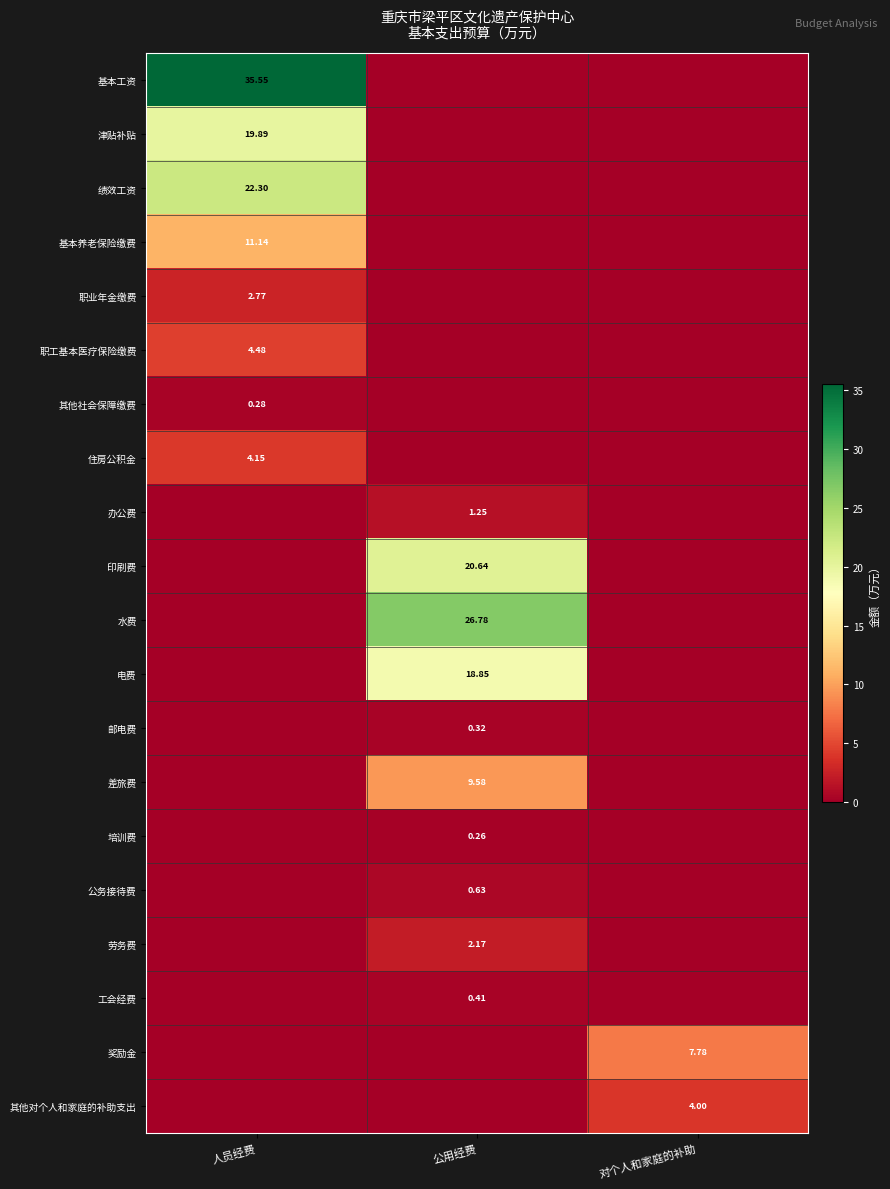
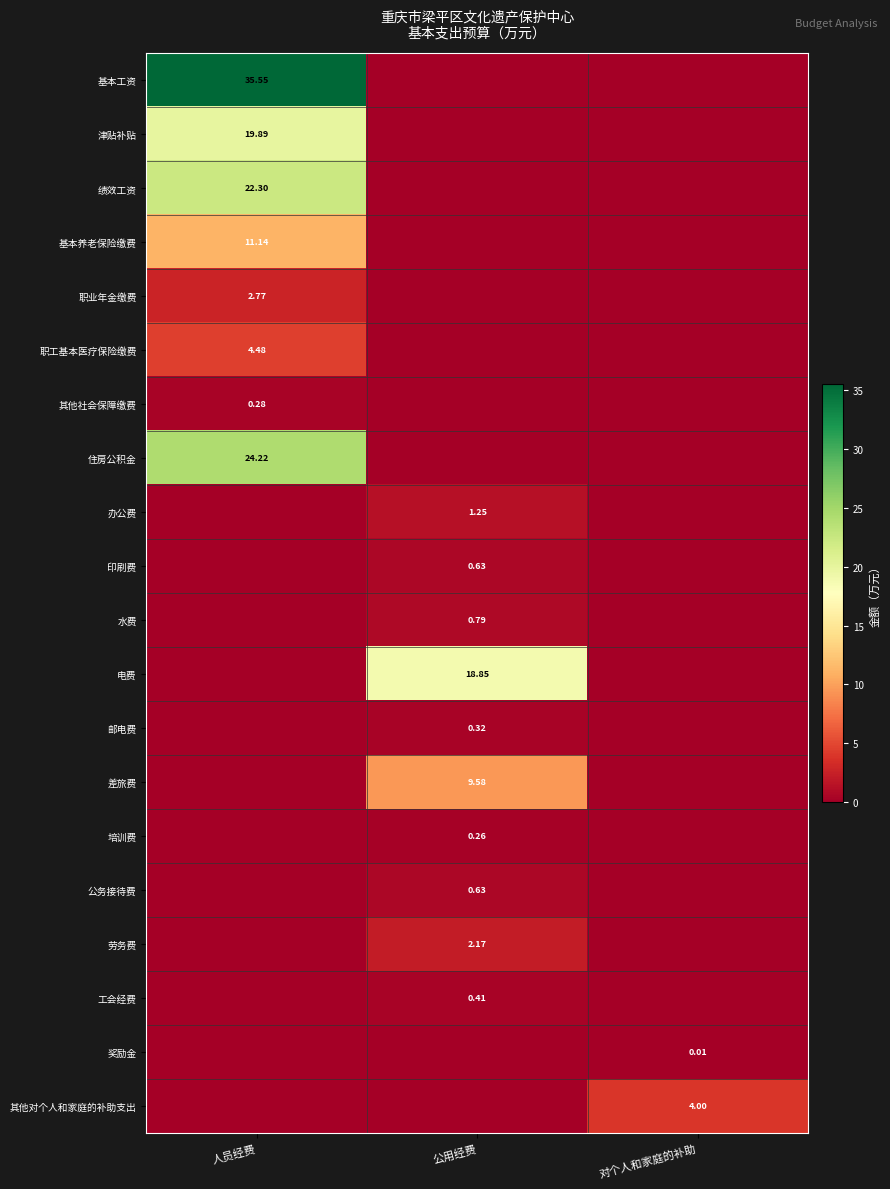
  {
    "基本工资": {
      "人员经费": 35.55
    },
    "津贴补贴": {
      "人员经费": 19.89
    },
    "绩效工资": {
      "人员经费": 22.30
    },
    "基本养老保险缴费": {
      "人员经费": 11.14
    },
    "职业年金缴费": {
      "人员经费": 2.77
    },
    "职工基本医疗保险缴费": {
      "人员经费": 4.48
    },
    "其他社会保障缴费": {
      "人员经费": 0.28
    },
    "住房公积金": {
-     "人员经费": 4.15
+     "人员经费": 24.22
    },
    "办公费": {
      "公用经费": 1.25
    },
    "印刷费": {
-     "公用经费": 20.64
+     "公用经费": 0.63
    },
    "水费": {
-     "公用经费": 26.78
+     "公用经费": 0.79
    },
    "电费": {
      "公用经费": 18.85
    },
    "邮电费": {
      "公用经费": 0.32
    },
    "差旅费": {
      "公用经费": 9.58
    },
    "培训费": {
      "公用经费": 0.26
    },
    "公务接待费": {
      "公用经费": 0.63
    },
    "劳务费": {
      "公用经费": 2.17
    },
    "工会经费": {
      "公用经费": 0.41
    },
    "奖励金": {
-     "对个人和家庭的补助": 7.78
+     "对个人和家庭的补助": 0.01
    },
    "其他对个人和家庭的补助支出": {
      "对个人和家庭的补助": 4.00
    }
  }
